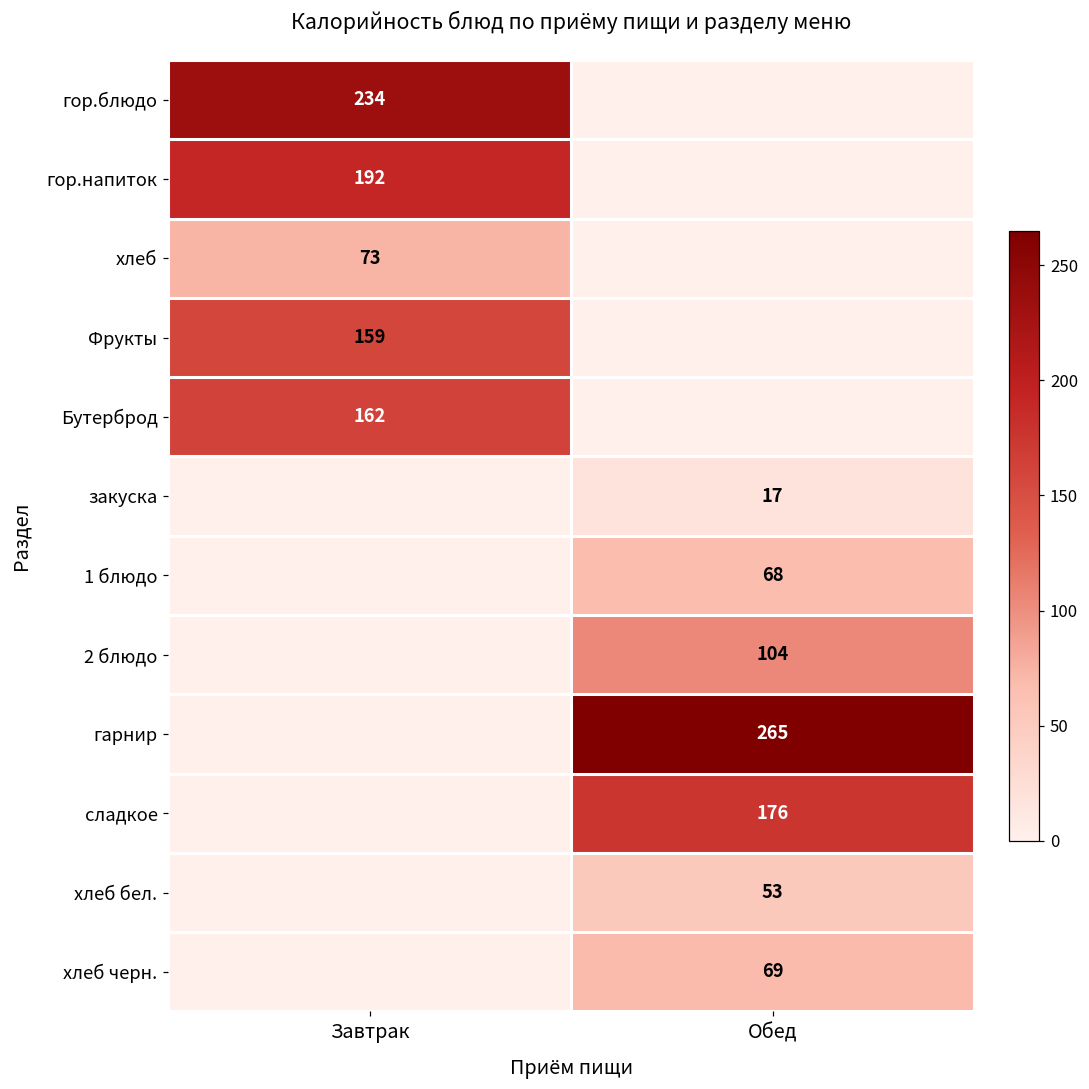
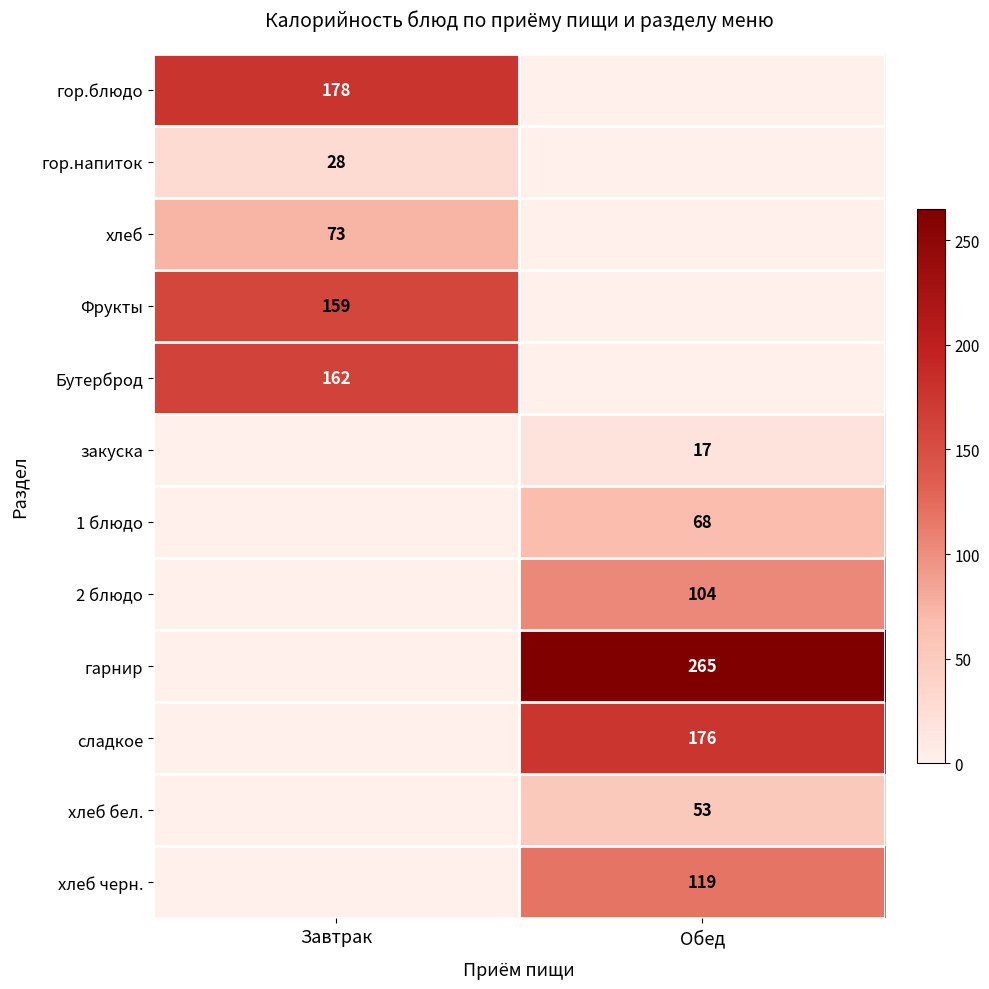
  {
    "гор.блюдо": {
-     "Завтрак": 234
+     "Завтрак": 178
    },
    "гор.напиток": {
-     "Завтрак": 192
+     "Завтрак": 28
    },
    "хлеб": {
      "Завтрак": 73
    },
    "Фрукты": {
      "Завтрак": 159
    },
    "Бутерброд": {
      "Завтрак": 162
    },
    "закуска": {
      "Обед": 17
    },
    "1 блюдо": {
      "Обед": 68
    },
    "2 блюдо": {
      "Обед": 104
    },
    "гарнир": {
      "Обед": 265
    },
    "сладкое": {
      "Обед": 176
    },
    "хлеб бел.": {
      "Обед": 53
    },
    "хлеб черн.": {
-     "Обед": 69
+     "Обед": 119
    }
  }
